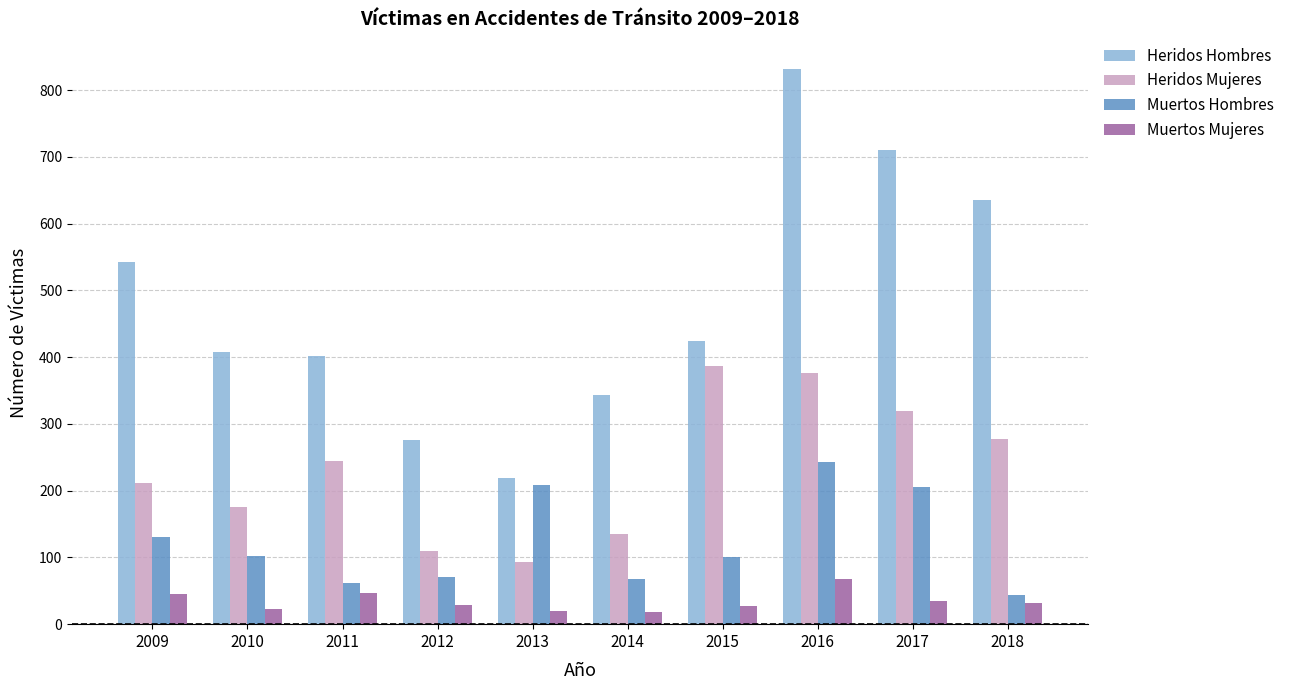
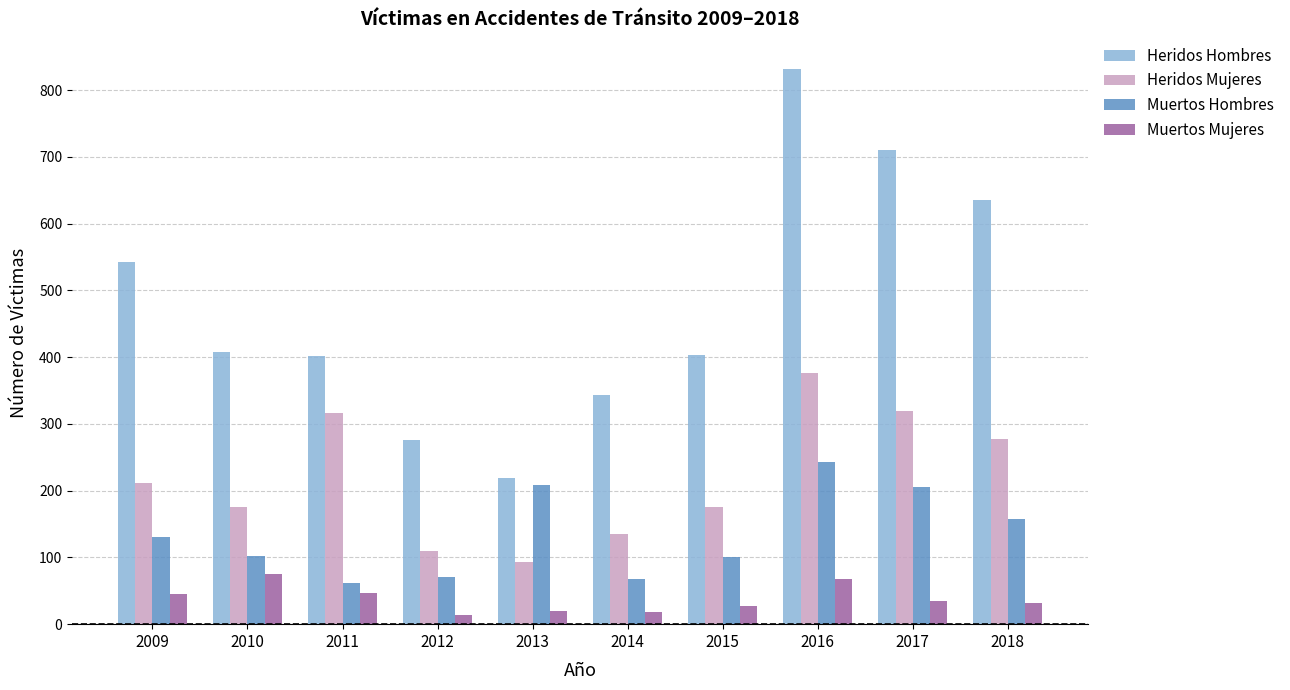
  {
    "Heridos Hombres": {
      "2009": 540,
      "2010": 410,
      "2011": 400,
      "2012": 280,
      "2013": 220,
      "2014": 340,
-     "2015": 420,
+     "2015": 400,
      "2016": 830,
      "2017": 710,
      "2018": 640
    },
    "Heridos Mujeres": {
      "2009": 210,
      "2010": 180,
-     "2011": 250,
+     "2011": 320,
      "2012": 110,
      "2013": 90,
      "2014": 140,
-     "2015": 390,
+     "2015": 180,
      "2016": 380,
      "2017": 320,
      "2018": 280
    },
    "Muertos Hombres": {
      "2009": 130,
      "2010": 100,
      "2011": 60,
      "2012": 70,
      "2013": 210,
      "2014": 70,
      "2015": 100,
      "2016": 240,
      "2017": 210,
-     "2018": 40
+     "2018": 160
    },
    "Muertos Mujeres": {
      "2009": 50,
-     "2010": 20,
+     "2010": 80,
      "2011": 50,
-     "2012": 30,
+     "2012": 10,
      "2013": 20,
      "2014": 20,
      "2015": 30,
      "2016": 70,
      "2017": 40,
      "2018": 30
    }
  }
